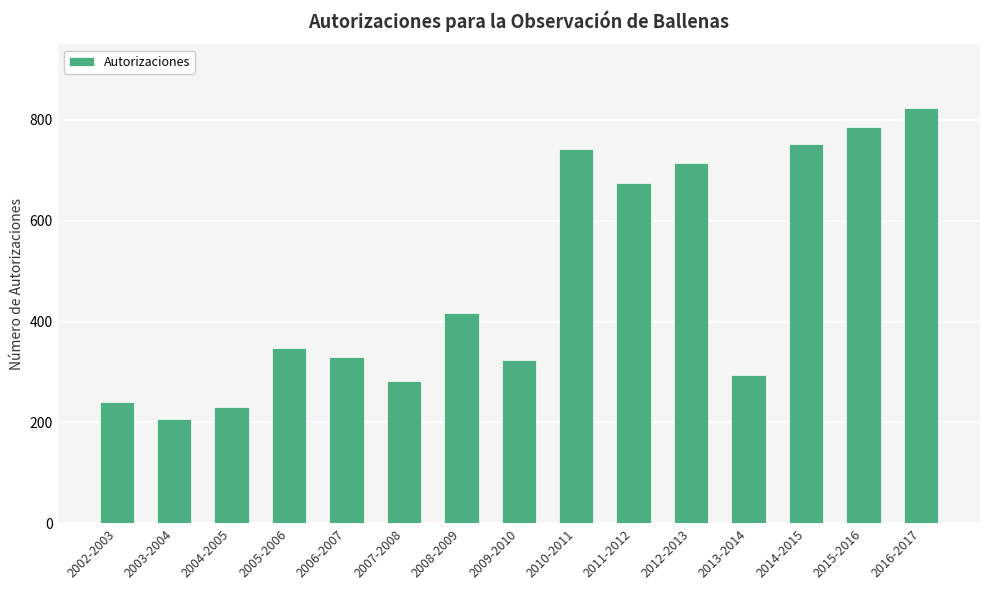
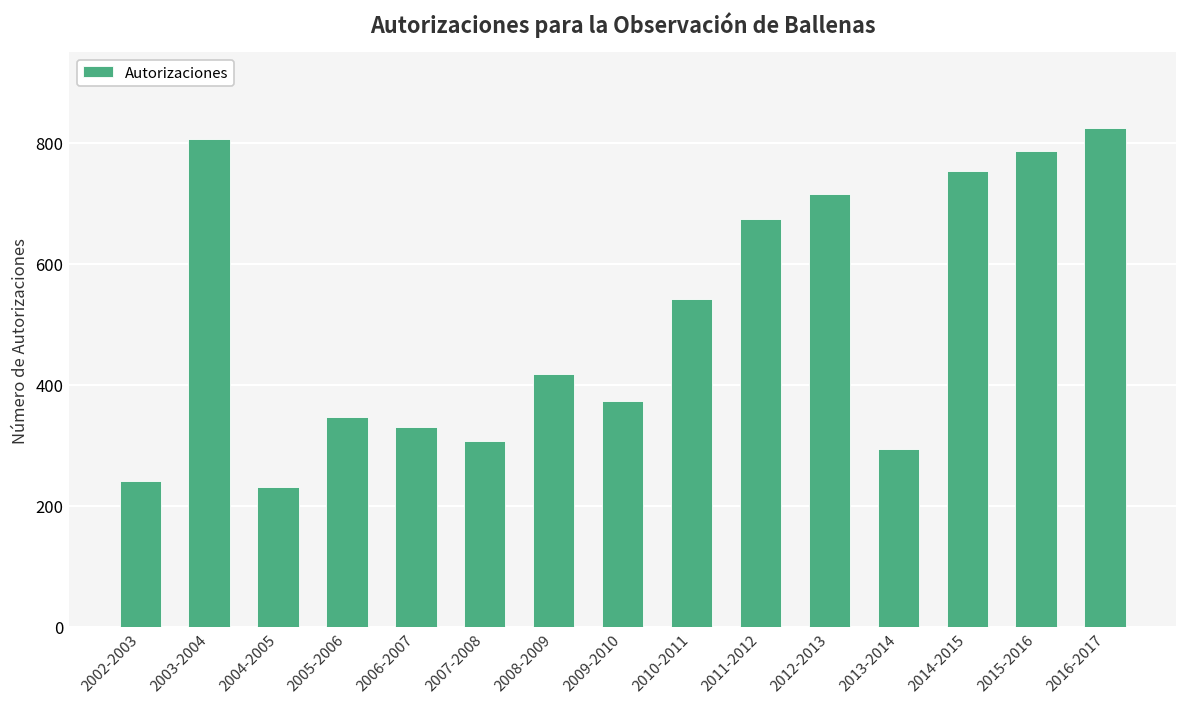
  {
    "2002-2003": 240,
-   "2003-2004": 210,
+   "2003-2004": 810,
    "2004-2005": 230,
    "2005-2006": 350,
    "2006-2007": 330,
-   "2007-2008": 280,
+   "2007-2008": 310,
    "2008-2009": 420,
-   "2009-2010": 320,
-   "2010-2011": 740,
+   "2009-2010": 370,
+   "2010-2011": 540,
    "2011-2012": 670,
    "2012-2013": 720,
    "2013-2014": 290,
    "2014-2015": 750,
    "2015-2016": 790,
    "2016-2017": 820
  }
